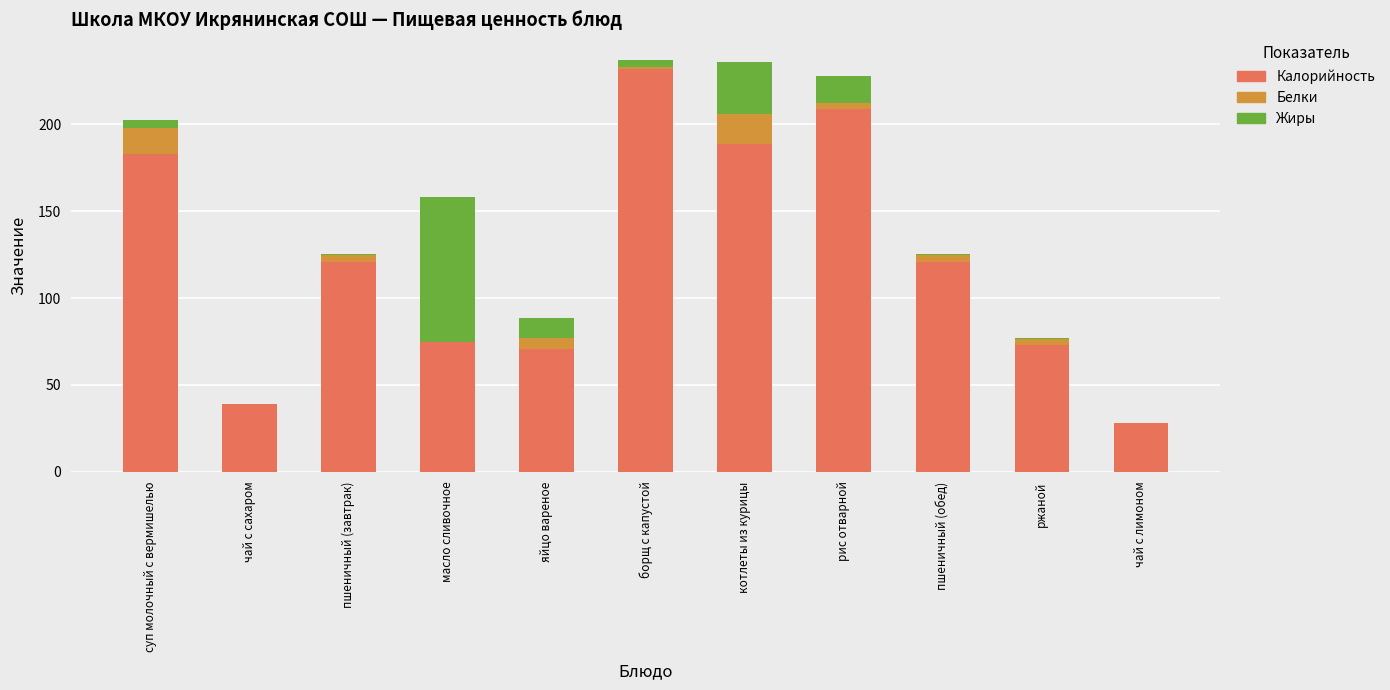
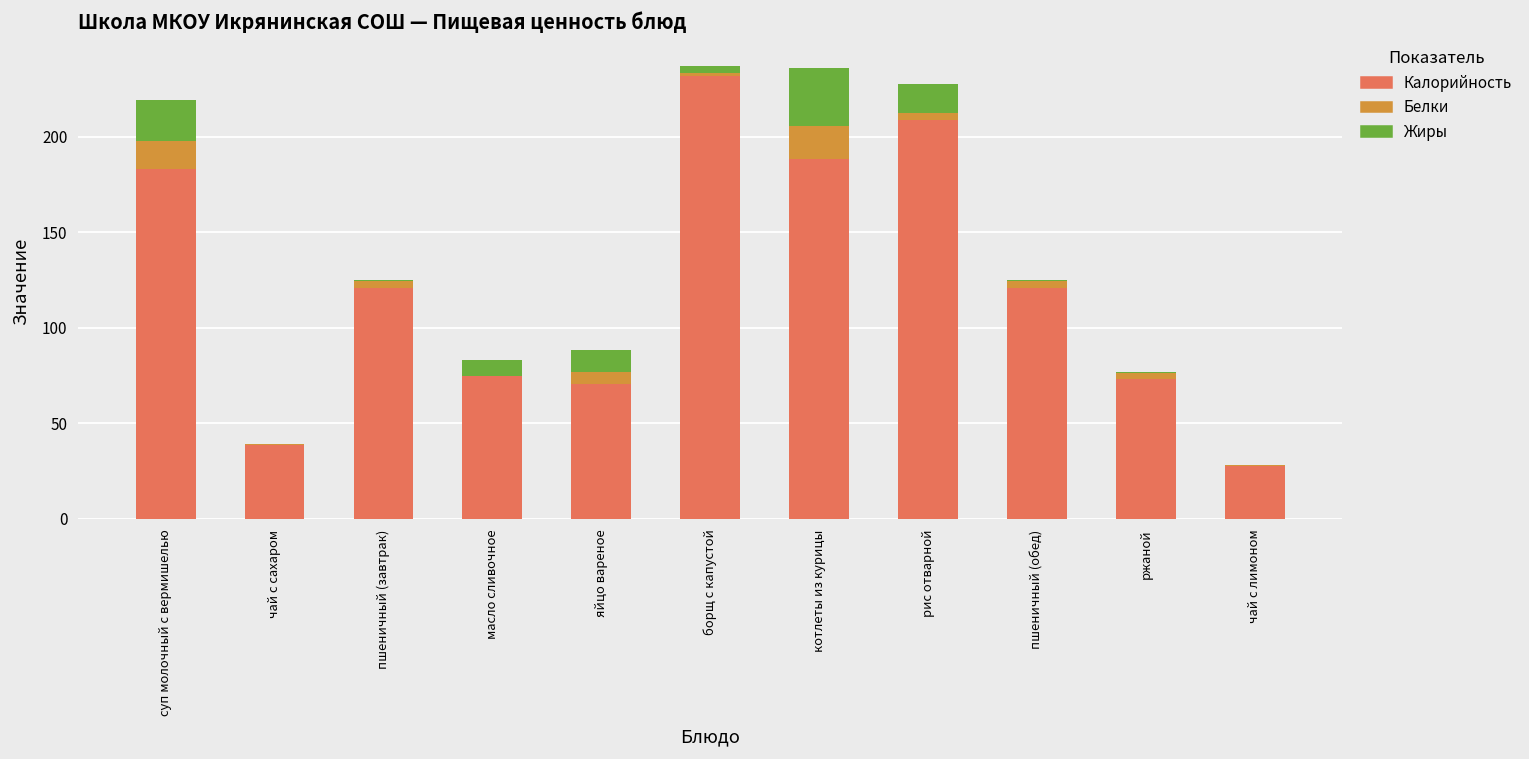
  {
    "Жиры": {
-     "суп молочный с вермишелью": 5,
+     "суп молочный с вермишелью": 21,
      "чай с сахаром": 0,
-     "масло сливочное": 83,
+     "масло сливочное": 8,
      "яйцо вареное": 12,
      "борщ с капустой": 4,
      "котлеты из курицы": 30,
      "рис отварной": 16,
      "чай с лимоном": 0
    }
  }
